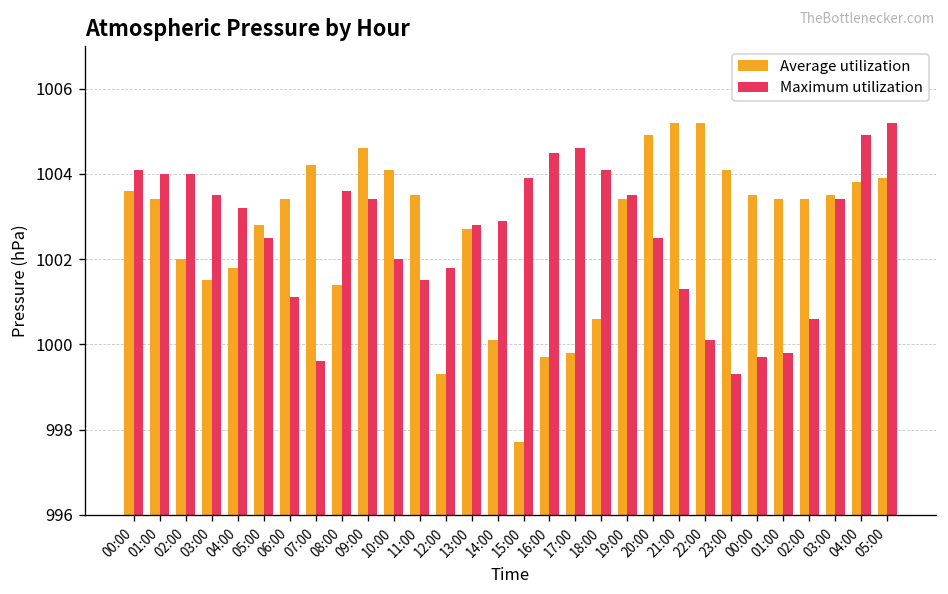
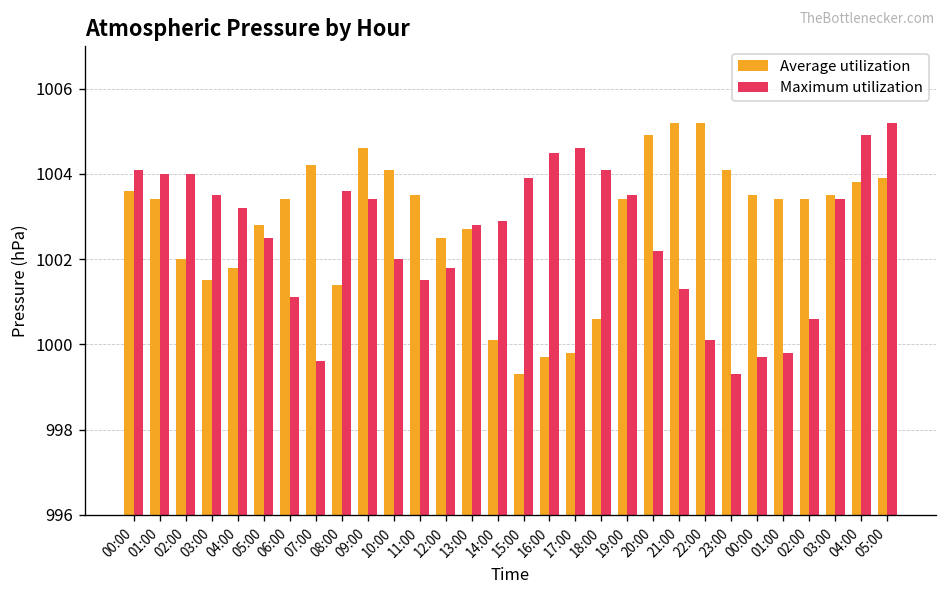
  {
    "Average utilization": {
      "06:00": 1003.4,
      "07:00": 1004.2,
      "08:00": 1001.4,
      "09:00": 1004.6,
      "10:00": 1004.1,
      "11:00": 1003.5,
-     "12:00": 999.3,
+     "12:00": 1002.5,
      "13:00": 1002.7,
      "14:00": 1000.1,
-     "15:00": 997.7,
+     "15:00": 999.3,
      "16:00": 999.7,
      "17:00": 999.8,
      "18:00": 1000.6,
      "19:00": 1003.4,
      "20:00": 1004.9,
      "21:00": 1005.2,
      "22:00": 1005.2,
      "23:00": 1004.1
    },
    "Maximum utilization": {
      "06:00": 1001.1,
      "07:00": 999.6,
      "08:00": 1003.6,
      "09:00": 1003.4,
      "10:00": 1002.0,
      "11:00": 1001.5,
      "12:00": 1001.8,
      "13:00": 1002.8,
      "14:00": 1002.9,
      "15:00": 1003.9,
      "16:00": 1004.5,
      "17:00": 1004.6,
      "18:00": 1004.1,
      "19:00": 1003.5,
-     "20:00": 1002.5,
+     "20:00": 1002.2,
      "21:00": 1001.3,
      "22:00": 1000.1,
      "23:00": 999.3
    }
  }
